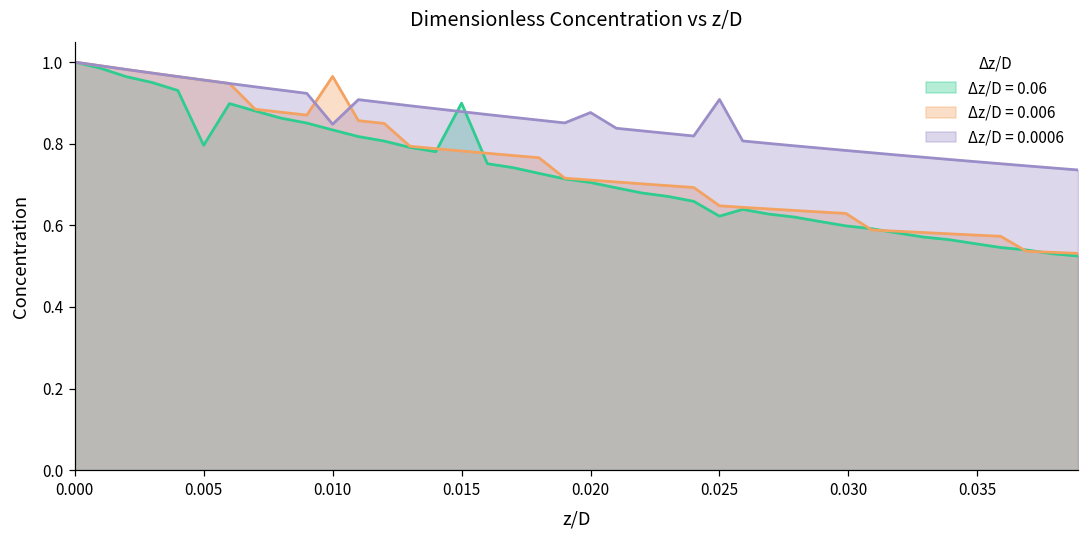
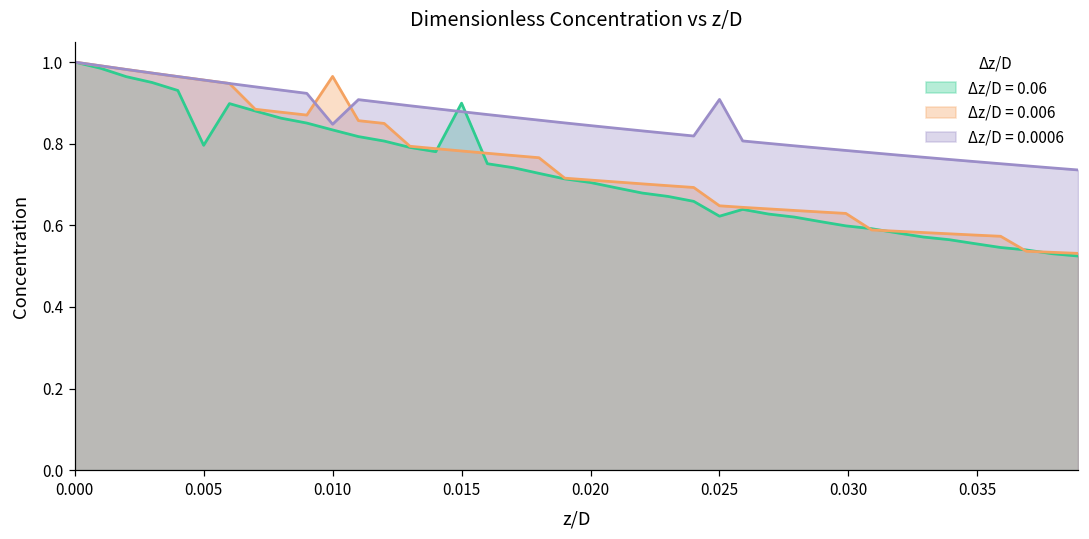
  {
    "Δz/D = 0.06": {
      "0.005": 0.80,
      "0.010": 0.83,
      "0.015": 0.90,
      "0.025": 0.62
    },
    "Δz/D = 0.006": {
      "0.010": 0.96,
      "0.015": 0.78,
      "0.025": 0.65
    },
    "Δz/D = 0.0006": {
      "0.010": 0.85,
      "0.015": 0.88,
-     "0.020": 0.88,
+     "0.020": 0.84,
      "0.025": 0.91
    }
  }
